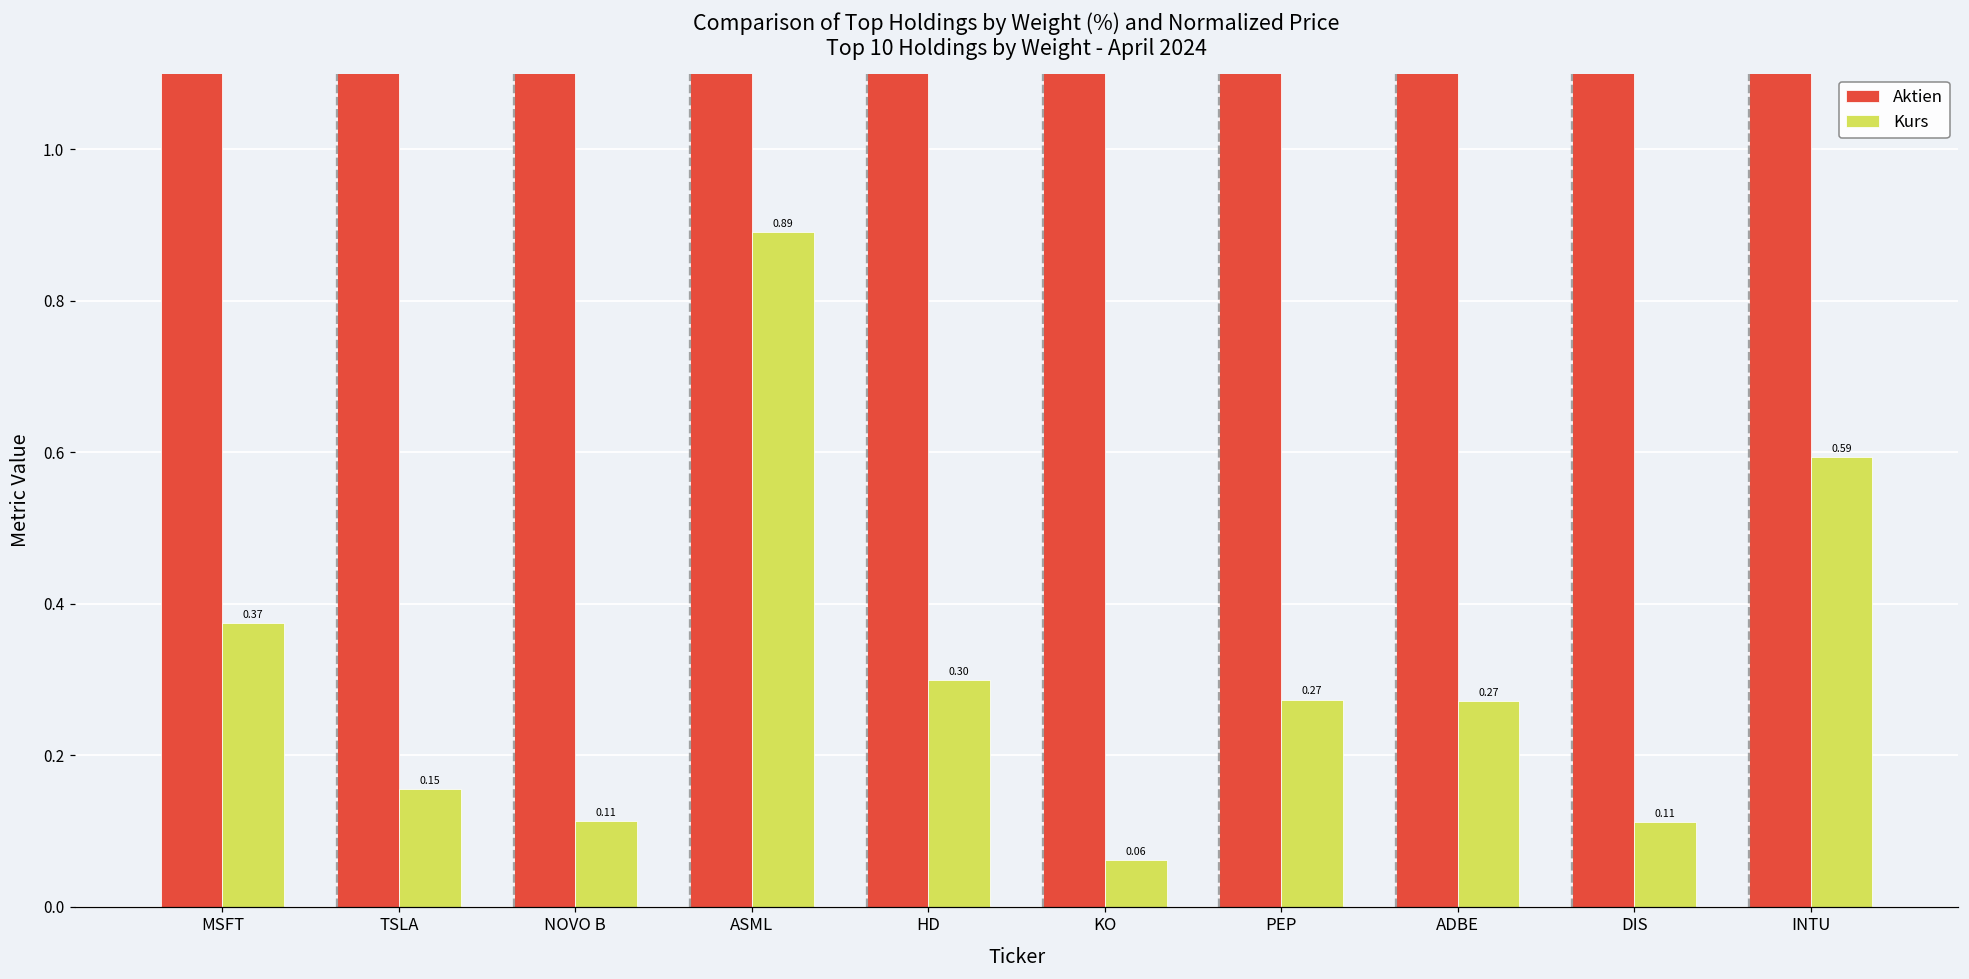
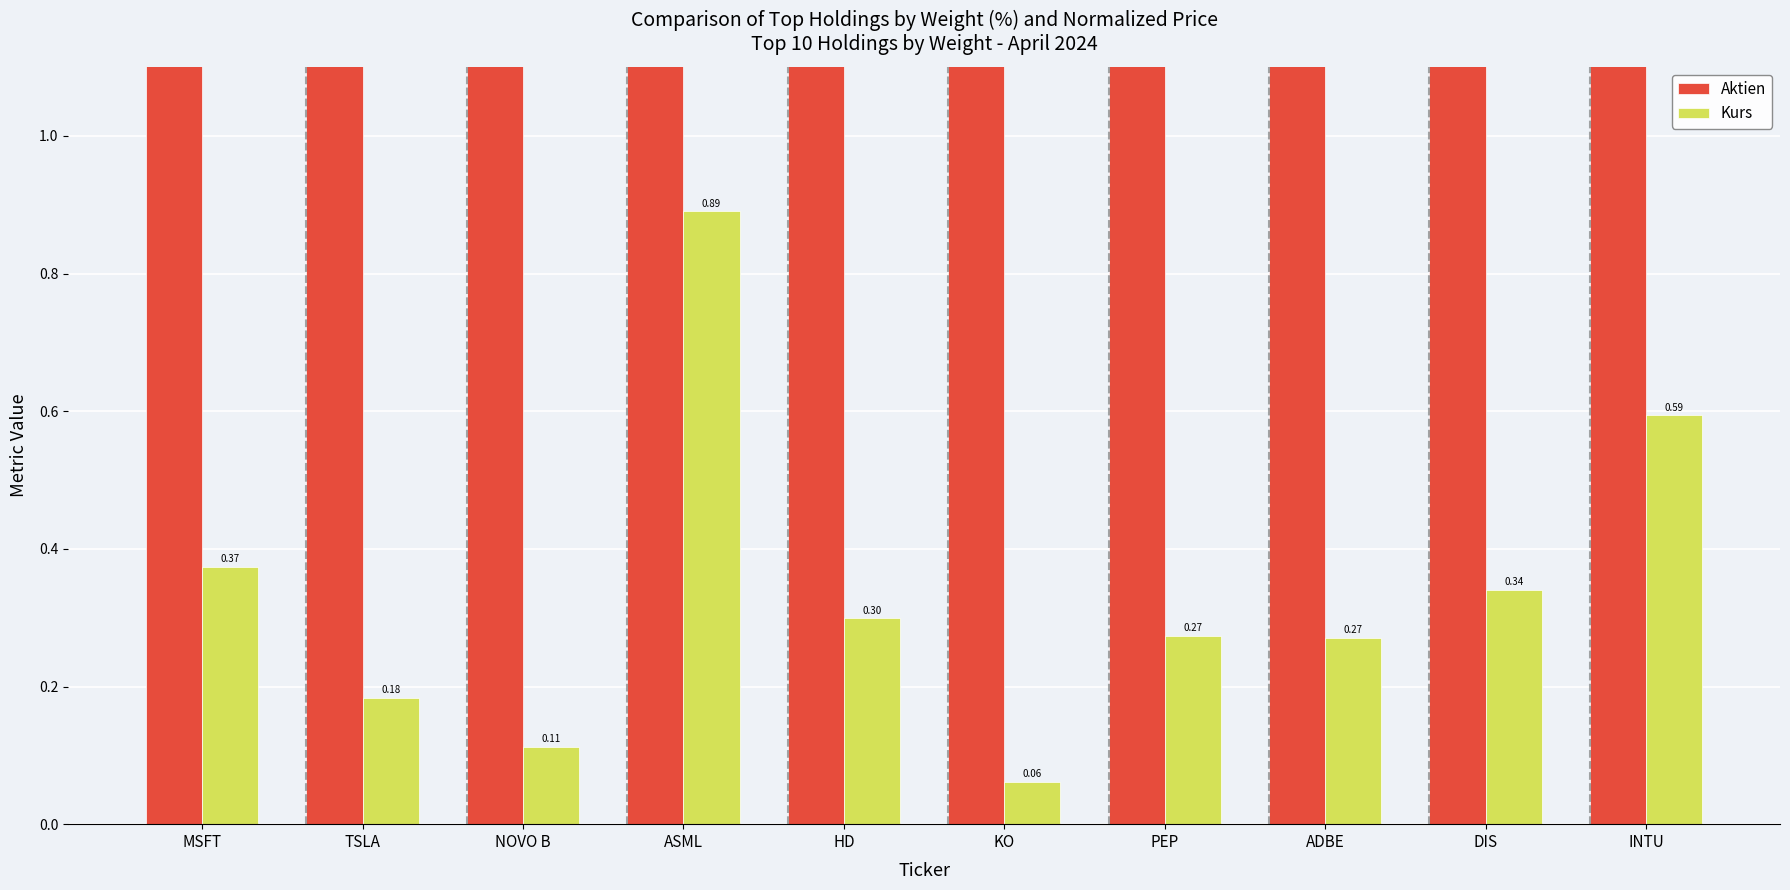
  {
    "Kurs": {
      "MSFT": 0.37,
-     "TSLA": 0.15,
+     "TSLA": 0.18,
      "NOVO B": 0.11,
      "ASML": 0.89,
      "HD": 0.30,
      "KO": 0.06,
      "PEP": 0.27,
      "ADBE": 0.27,
-     "DIS": 0.11,
+     "DIS": 0.34,
      "INTU": 0.59
    }
  }
